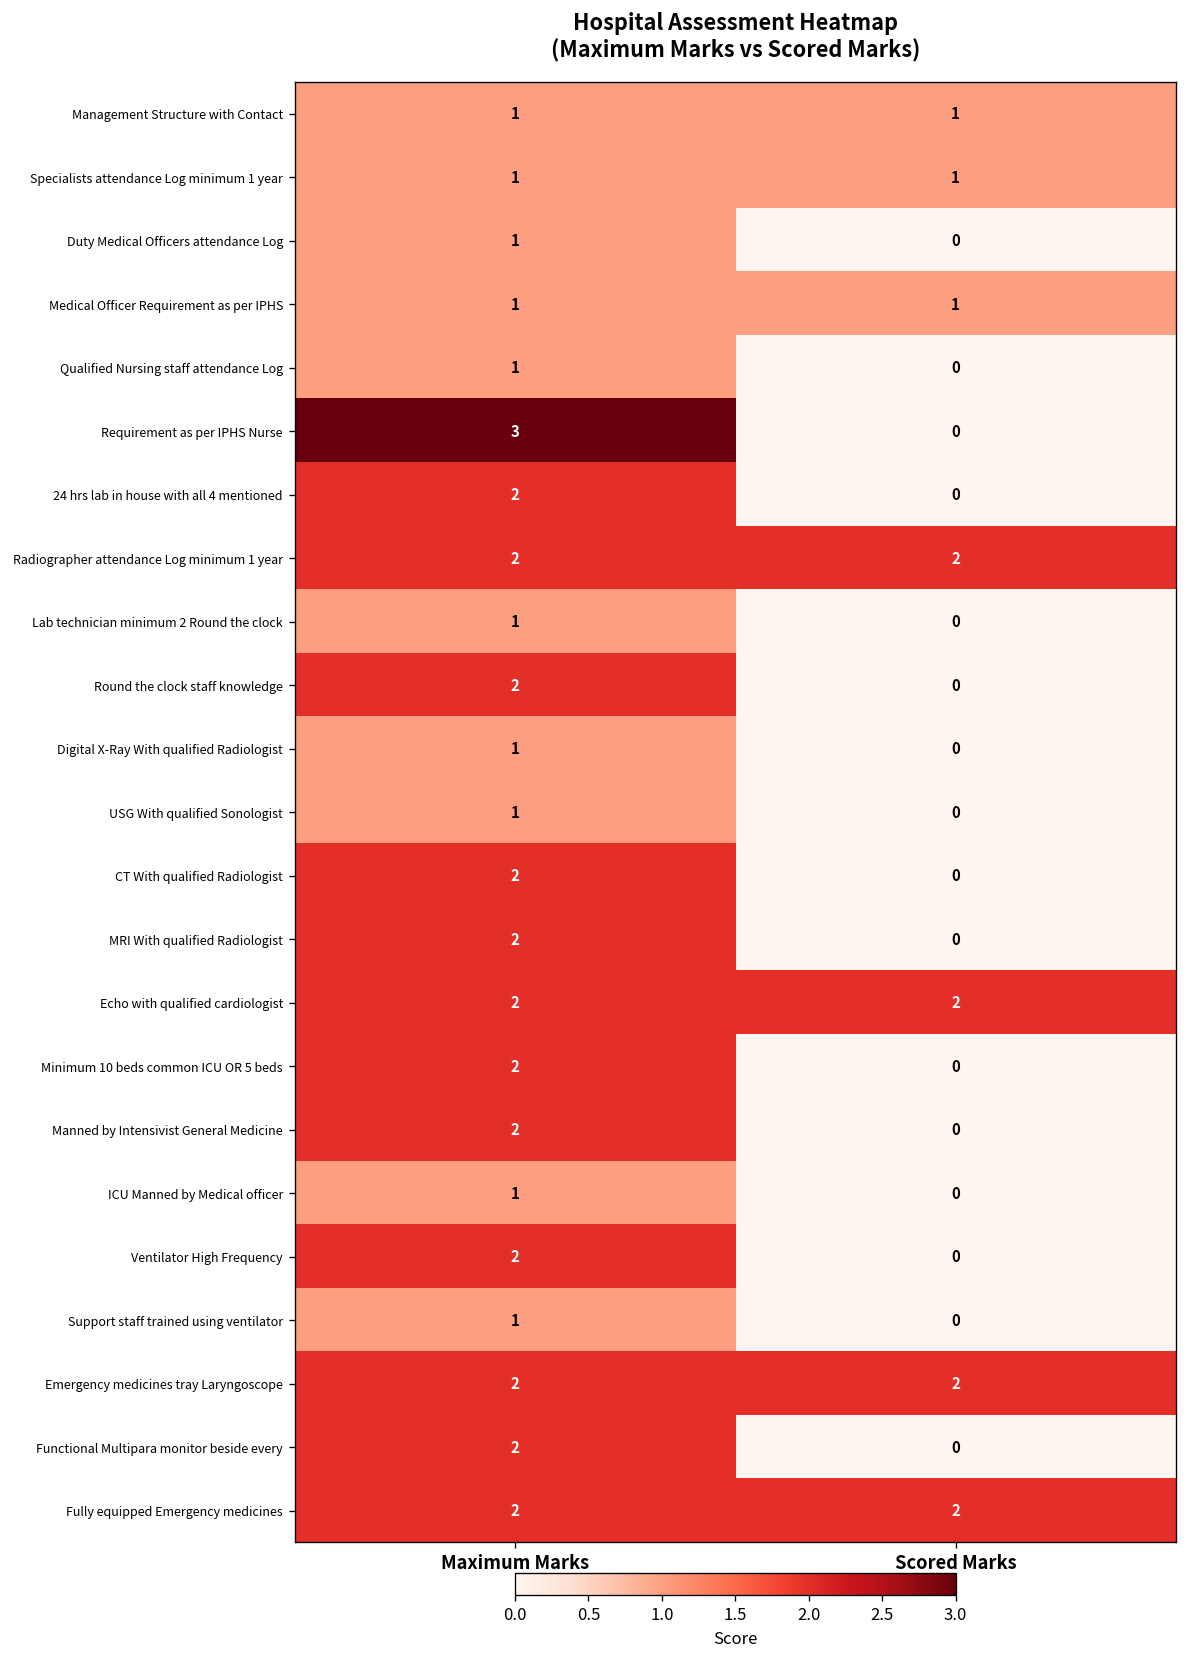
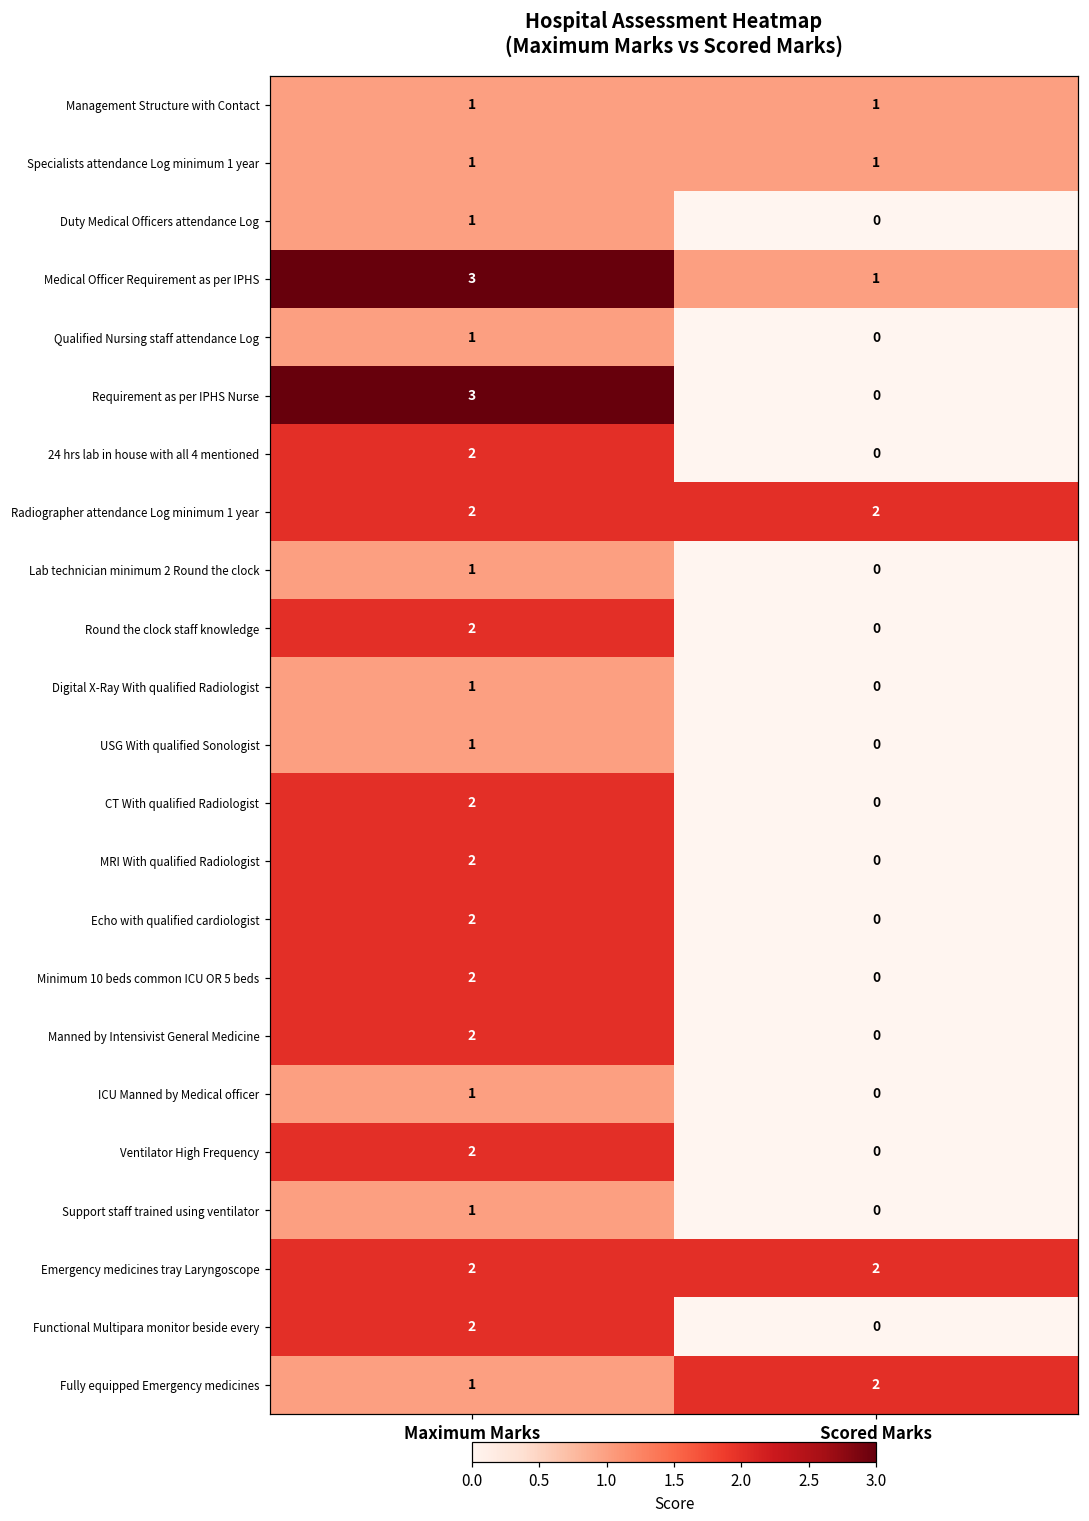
  {
    "Management Structure with Contact": {
      "Maximum Marks": 1,
      "Scored Marks": 1
    },
    "Specialists attendance Log minimum 1 year": {
      "Maximum Marks": 1,
      "Scored Marks": 1
    },
    "Duty Medical Officers attendance Log": {
      "Maximum Marks": 1,
      "Scored Marks": 0
    },
    "Medical Officer Requirement as per IPHS": {
-     "Maximum Marks": 1,
+     "Maximum Marks": 3,
      "Scored Marks": 1
    },
    "Qualified Nursing staff attendance Log": {
      "Maximum Marks": 1,
      "Scored Marks": 0
    },
    "Requirement as per IPHS Nurse": {
      "Maximum Marks": 3,
      "Scored Marks": 0
    },
    "24 hrs lab in house with all 4 mentioned": {
      "Maximum Marks": 2,
      "Scored Marks": 0
    },
    "Radiographer attendance Log minimum 1 year": {
      "Maximum Marks": 2,
      "Scored Marks": 2
    },
    "Lab technician minimum 2 Round the clock": {
      "Maximum Marks": 1,
      "Scored Marks": 0
    },
    "Round the clock staff knowledge": {
      "Maximum Marks": 2,
      "Scored Marks": 0
    },
    "Digital X-Ray With qualified Radiologist": {
      "Maximum Marks": 1,
      "Scored Marks": 0
    },
    "USG With qualified Sonologist": {
      "Maximum Marks": 1,
      "Scored Marks": 0
    },
    "CT With qualified Radiologist": {
      "Maximum Marks": 2,
      "Scored Marks": 0
    },
    "MRI With qualified Radiologist": {
      "Maximum Marks": 2,
      "Scored Marks": 0
    },
    "Echo with qualified cardiologist": {
      "Maximum Marks": 2,
-     "Scored Marks": 2
+     "Scored Marks": 0
    },
    "Minimum 10 beds common ICU OR 5 beds": {
      "Maximum Marks": 2,
      "Scored Marks": 0
    },
    "Manned by Intensivist General Medicine": {
      "Maximum Marks": 2,
      "Scored Marks": 0
    },
    "ICU Manned by Medical officer": {
      "Maximum Marks": 1,
      "Scored Marks": 0
    },
    "Ventilator High Frequency": {
      "Maximum Marks": 2,
      "Scored Marks": 0
    },
    "Support staff trained using ventilator": {
      "Maximum Marks": 1,
      "Scored Marks": 0
    },
    "Emergency medicines tray Laryngoscope": {
      "Maximum Marks": 2,
      "Scored Marks": 2
    },
    "Functional Multipara monitor beside every": {
      "Maximum Marks": 2,
      "Scored Marks": 0
    },
    "Fully equipped Emergency medicines": {
-     "Maximum Marks": 2,
+     "Maximum Marks": 1,
      "Scored Marks": 2
    }
  }
